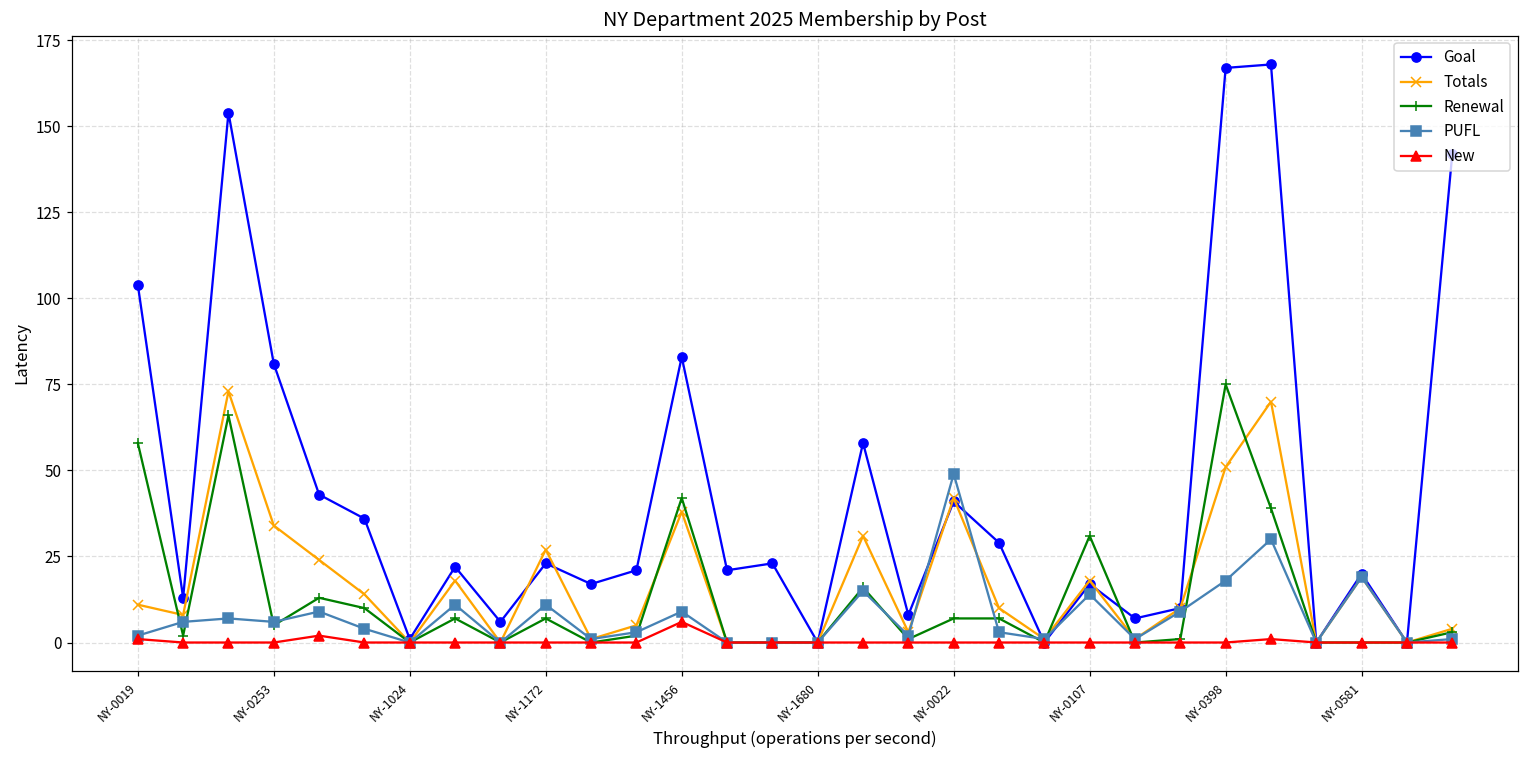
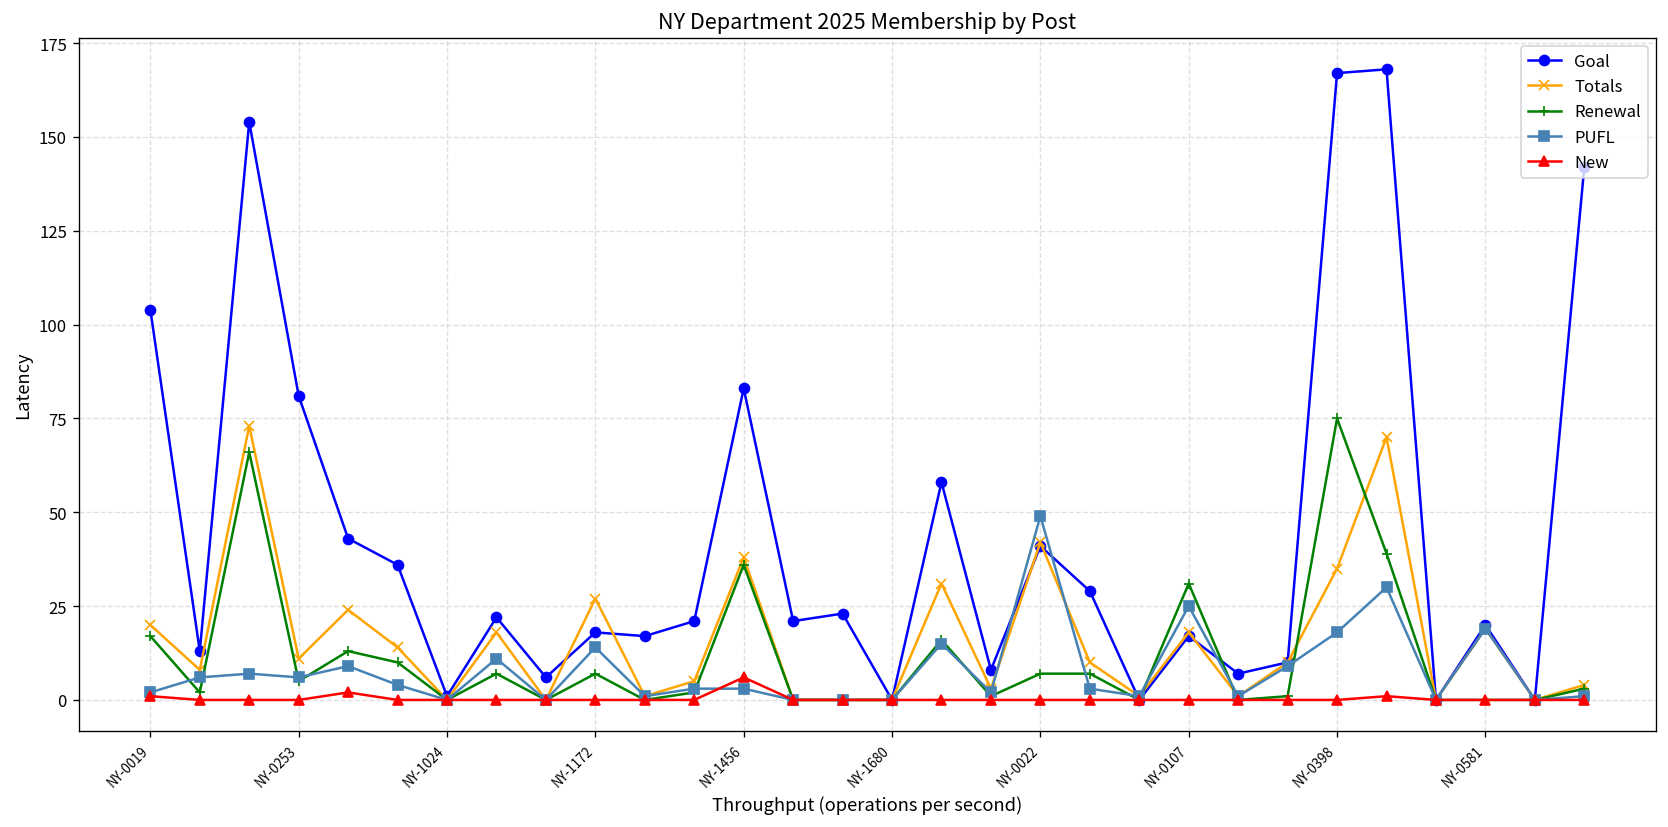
  {
    "Goal": {
      "NY-0019": 104,
      "NY-0253": 81,
      "NY-1024": 1,
-     "NY-1172": 23,
+     "NY-1172": 18,
      "NY-1456": 83,
      "NY-0022": 41,
      "NY-0107": 17,
      "NY-0398": 167,
      "NY-0581": 20
    },
    "Totals": {
-     "NY-0019": 11,
-     "NY-0253": 34,
+     "NY-0019": 20,
+     "NY-0253": 11,
      "NY-1172": 27,
      "NY-1456": 38,
      "NY-0022": 42,
      "NY-0107": 18,
-     "NY-0398": 51
+     "NY-0398": 35
    },
    "Renewal": {
-     "NY-0019": 58,
+     "NY-0019": 17,
      "NY-0253": 5,
      "NY-1172": 7,
-     "NY-1456": 42,
+     "NY-1456": 36,
      "NY-0022": 7,
      "NY-0107": 31,
      "NY-0398": 75
    },
    "PUFL": {
      "NY-0019": 2,
      "NY-0253": 6,
-     "NY-1172": 11,
-     "NY-1456": 9,
+     "NY-1172": 14,
+     "NY-1456": 3,
      "NY-0022": 49,
-     "NY-0107": 14,
+     "NY-0107": 25,
      "NY-0398": 18
    },
    "New": {
      "NY-0019": 1,
      "NY-0253": 0,
      "NY-1172": 0,
      "NY-1456": 6,
      "NY-0022": 0,
      "NY-0107": 0,
      "NY-0398": 0
    }
  }
